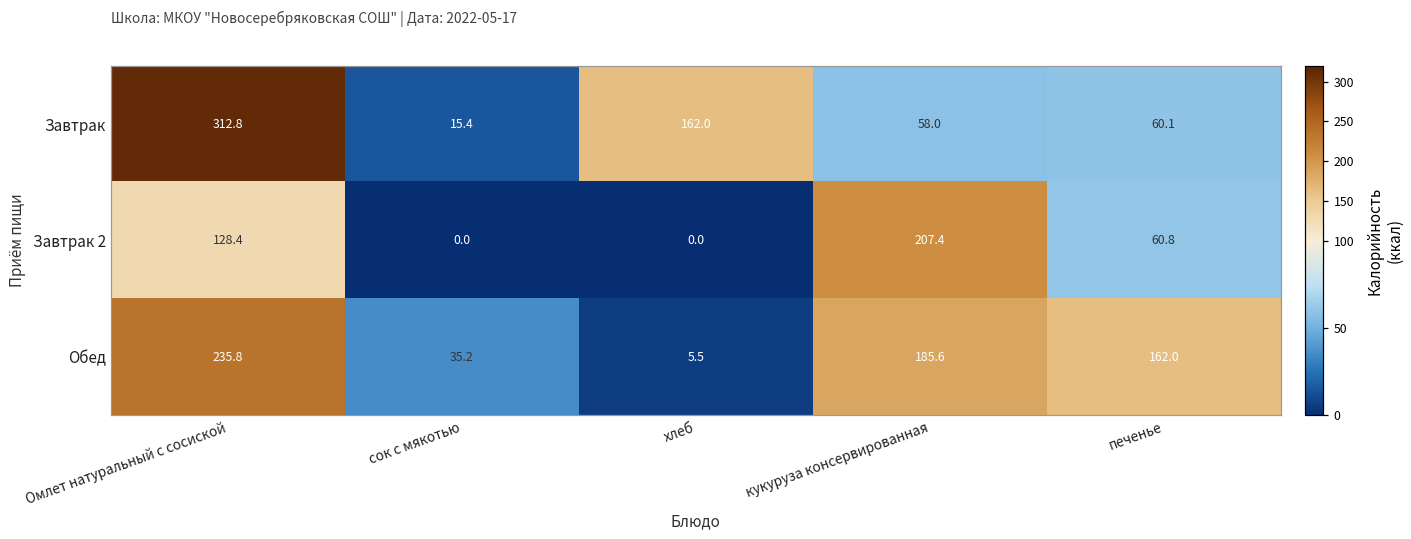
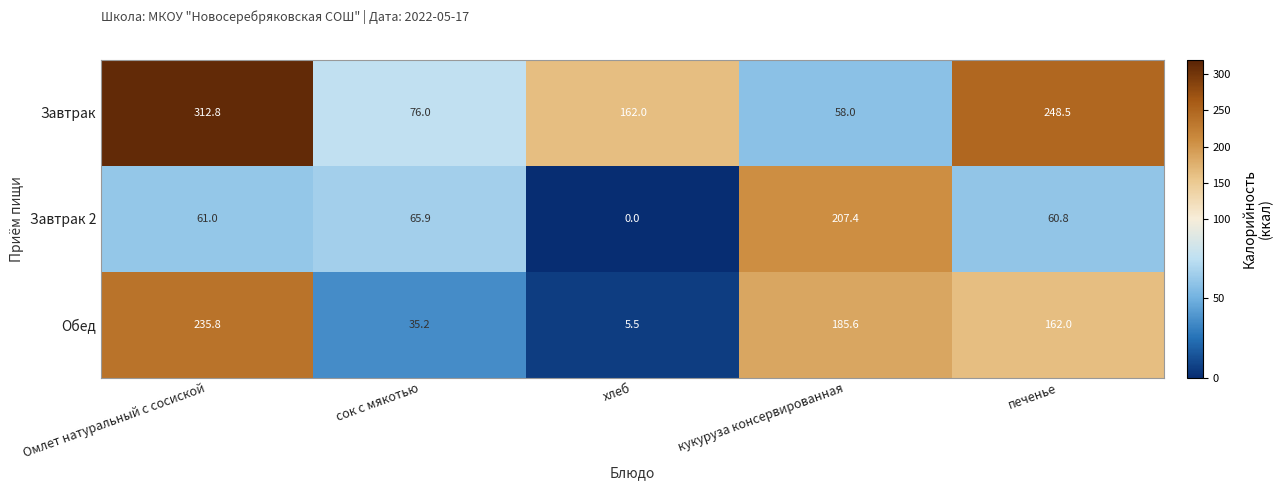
  {
    "Завтрак": {
      "Омлет натуральный с сосиской": 312.8,
-     "сок с мякотью": 15.4,
+     "сок с мякотью": 76.0,
      "хлеб": 162.0,
      "кукуруза консервированная": 58.0,
-     "печенье": 60.1
+     "печенье": 248.5
    },
    "Завтрак 2": {
-     "Омлет натуральный с сосиской": 128.4,
-     "сок с мякотью": 0.0,
+     "Омлет натуральный с сосиской": 61.0,
+     "сок с мякотью": 65.9,
      "хлеб": 0.0,
      "кукуруза консервированная": 207.4,
      "печенье": 60.8
    },
    "Обед": {
      "Омлет натуральный с сосиской": 235.8,
      "сок с мякотью": 35.2,
      "хлеб": 5.5,
      "кукуруза консервированная": 185.6,
      "печенье": 162.0
    }
  }
